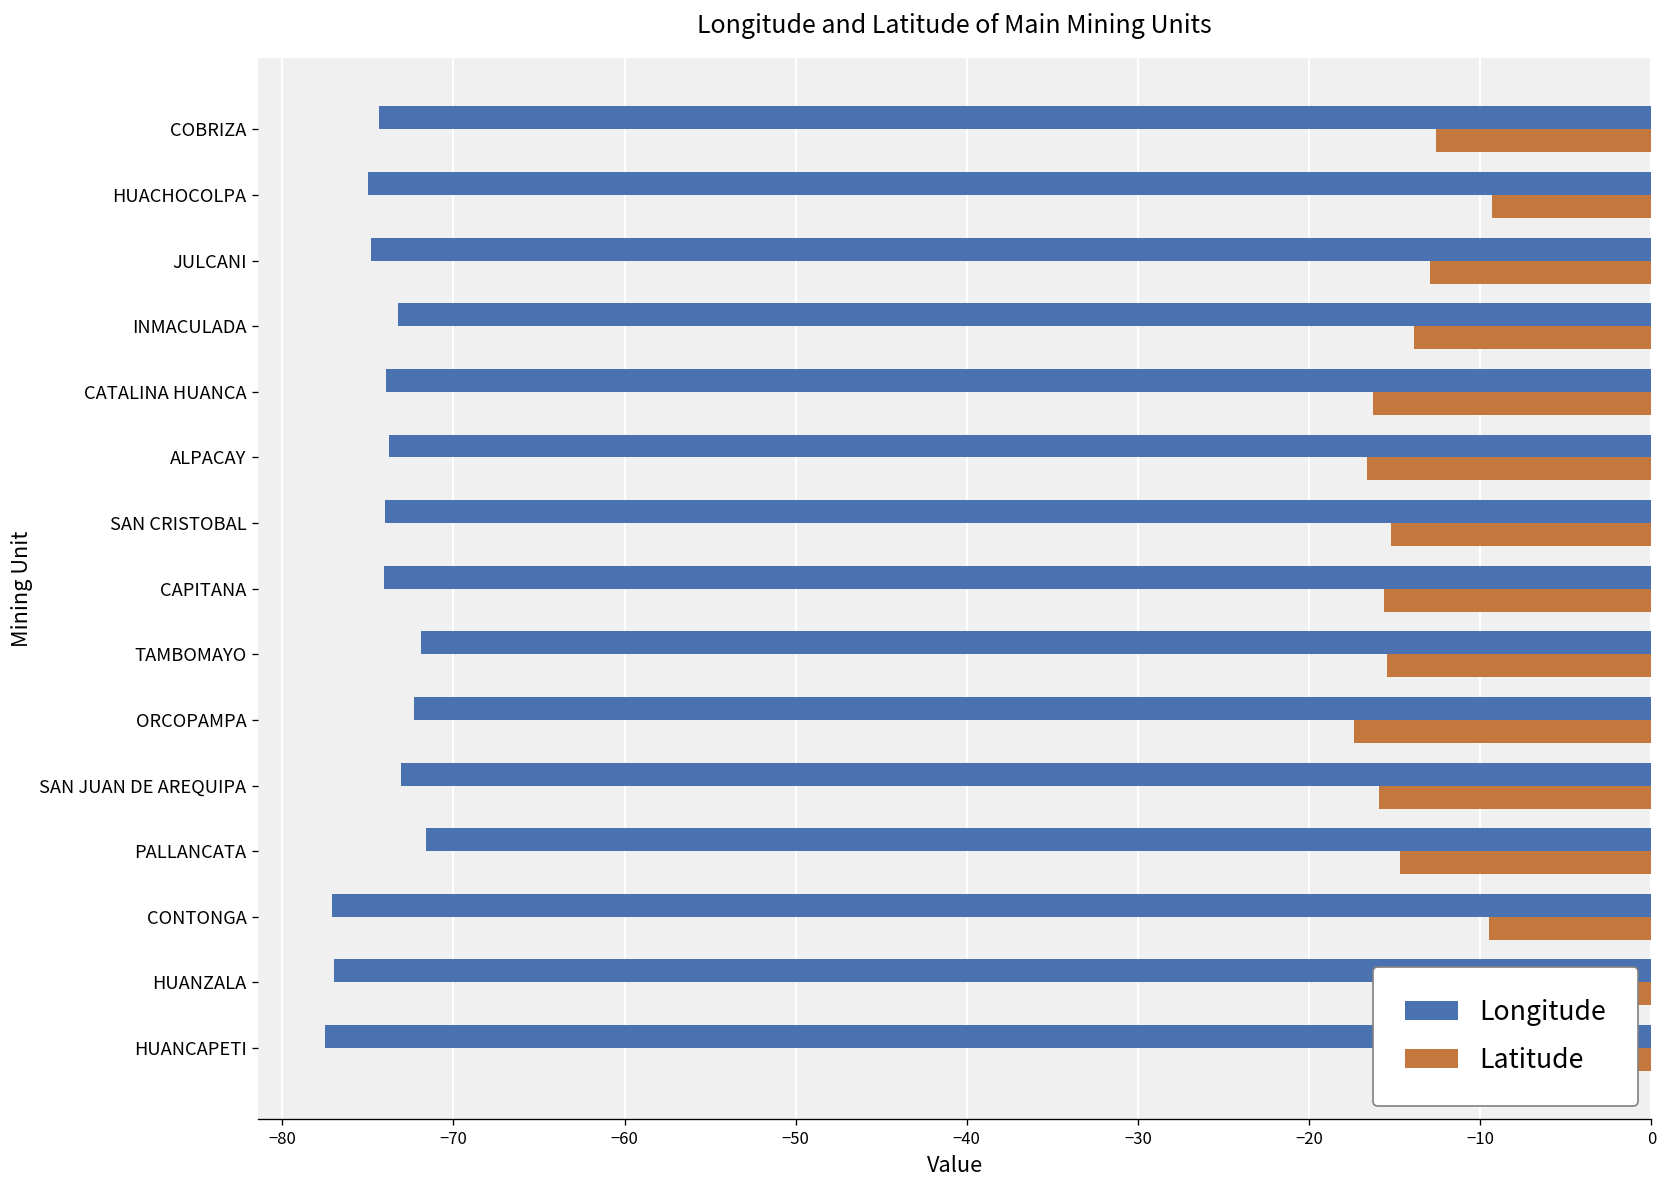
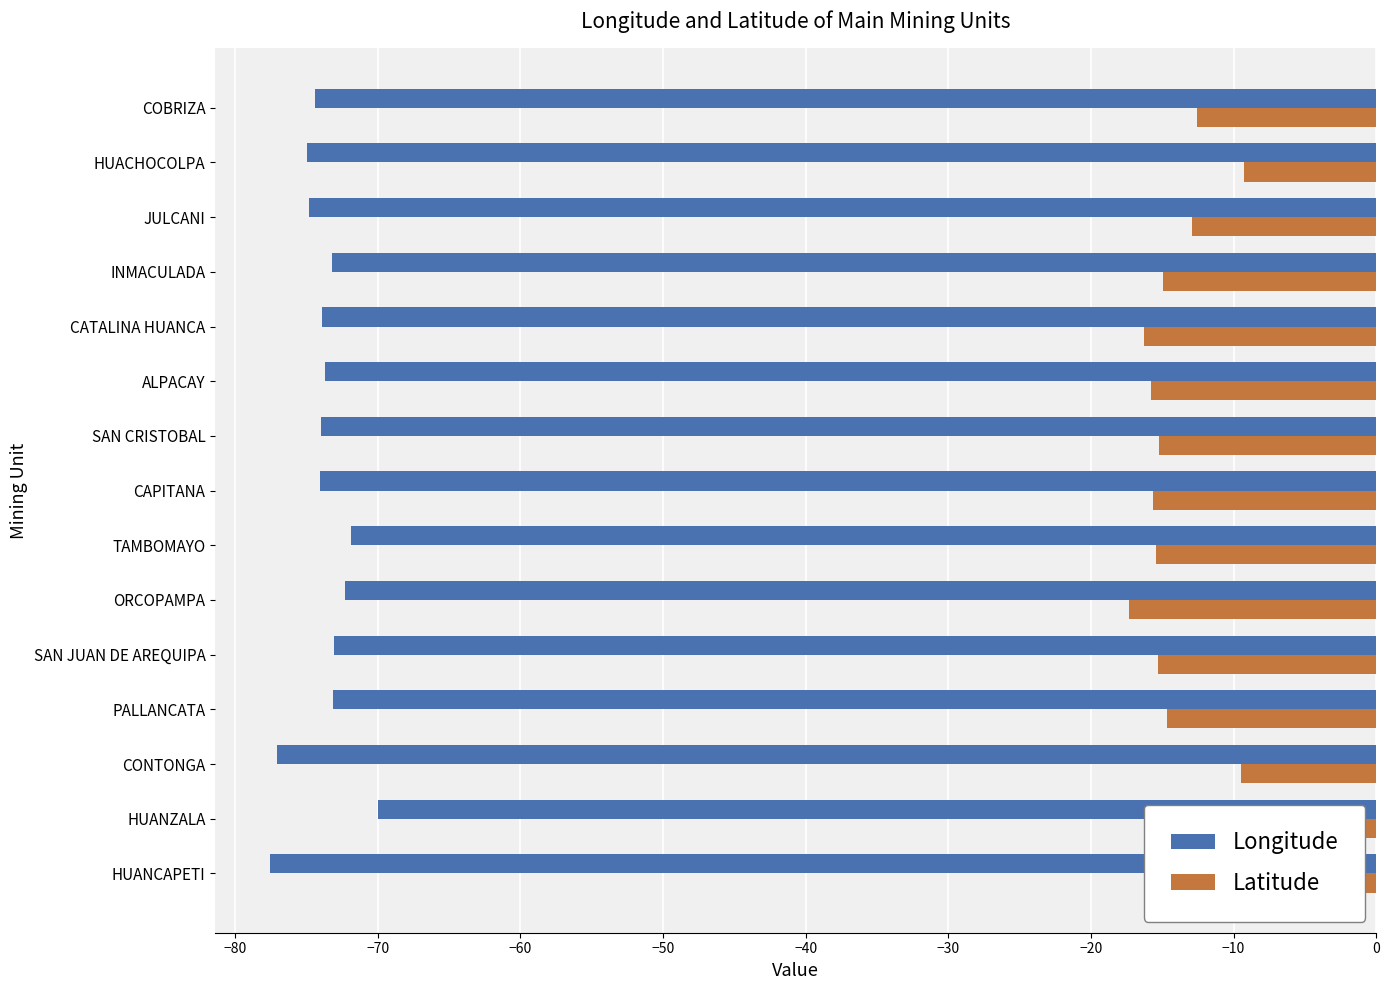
  {
    "Longitude": {
      "COBRIZA": -74.4,
      "HUACHOCOLPA": -75.0,
      "JULCANI": -74.8,
      "INMACULADA": -73.2,
      "CATALINA HUANCA": -73.9,
      "ALPACAY": -73.7,
      "SAN CRISTOBAL": -74.0,
      "CAPITANA": -74.0,
      "TAMBOMAYO": -71.9,
      "ORCOPAMPA": -72.3,
      "SAN JUAN DE AREQUIPA": -73.1,
-     "PALLANCATA": -71.6,
+     "PALLANCATA": -73.1,
      "CONTONGA": -77.1,
-     "HUANZALA": -77.0,
+     "HUANZALA": -70.0,
      "HUANCAPETI": -77.5
    },
    "Latitude": {
      "COBRIZA": -12.6,
      "HUACHOCOLPA": -9.3,
      "JULCANI": -12.9,
-     "INMACULADA": -13.9,
+     "INMACULADA": -14.9,
      "CATALINA HUANCA": -16.3,
-     "ALPACAY": -16.6,
+     "ALPACAY": -15.8,
      "SAN CRISTOBAL": -15.2,
      "CAPITANA": -15.6,
      "TAMBOMAYO": -15.5,
      "ORCOPAMPA": -17.3,
-     "SAN JUAN DE AREQUIPA": -15.9,
+     "SAN JUAN DE AREQUIPA": -15.3,
      "PALLANCATA": -14.7,
      "CONTONGA": -9.5
    }
  }
